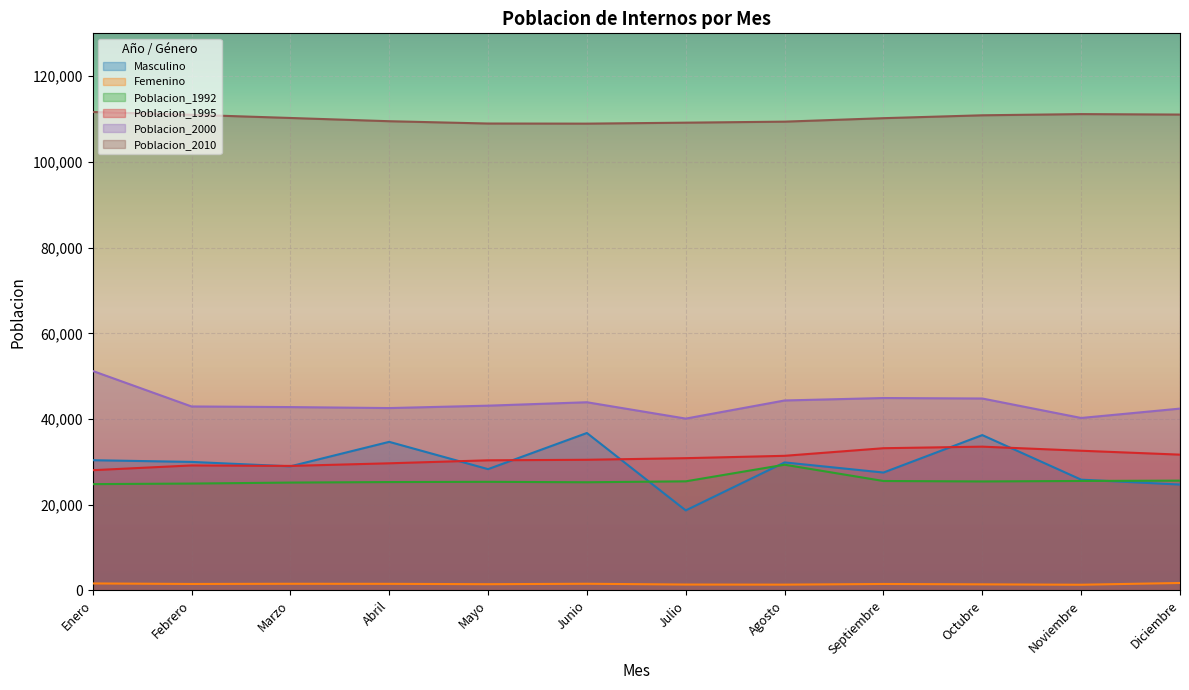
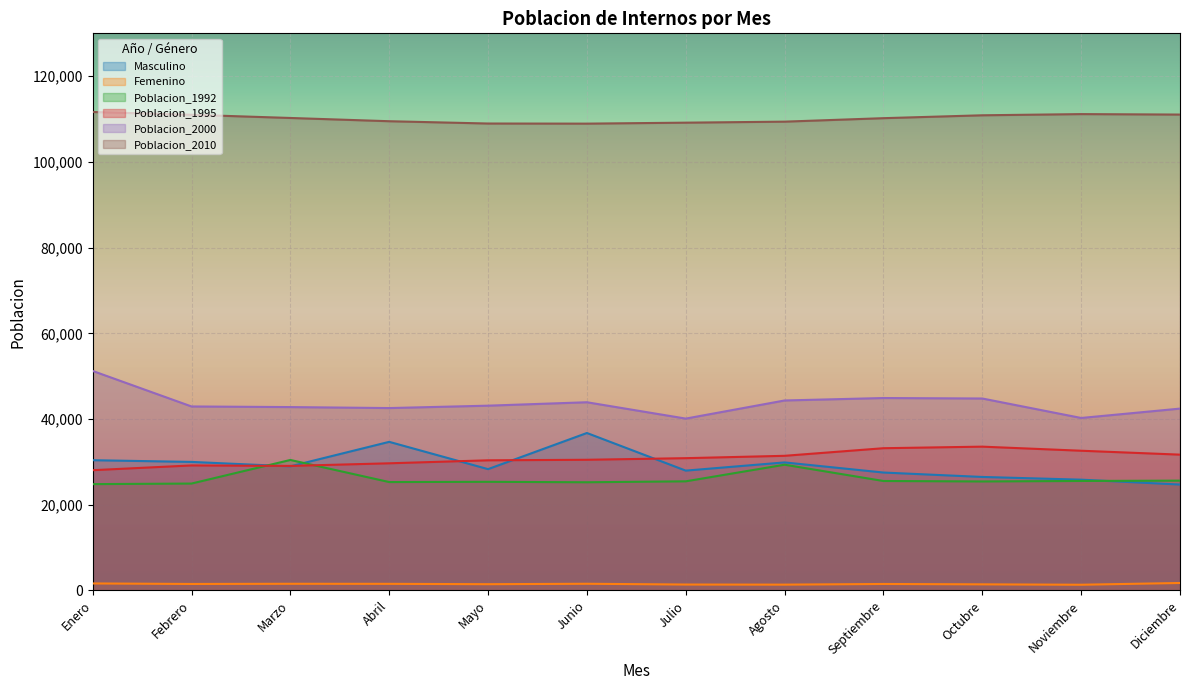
  {
    "Masculino": {
      "Enero": "30,000",
      "Febrero": "30,000",
      "Abril": "35,000",
      "Mayo": "28,000",
      "Junio": "37,000",
-     "Julio": "19,000",
+     "Julio": "28,000",
      "Septiembre": "28,000",
-     "Octubre": "36,000",
+     "Octubre": "26,000",
      "Diciembre": "25,000"
    },
    "Poblacion_1992": {
      "Enero": "25,000",
      "Febrero": "25,000",
-     "Marzo": "25,000",
+     "Marzo": "30,000",
      "Abril": "25,000",
      "Mayo": "25,000",
      "Junio": "25,000",
      "Julio": "25,000",
      "Septiembre": "26,000",
      "Octubre": "25,000",
      "Diciembre": "26,000"
    },
    "Poblacion_2000": {
      "Enero": "51,000",
      "Febrero": "43,000",
      "Marzo": "43,000",
      "Abril": "43,000",
      "Mayo": "43,000",
      "Junio": "44,000",
      "Julio": "40,000",
      "Agosto": "44,000",
      "Septiembre": "45,000",
      "Octubre": "45,000",
      "Noviembre": "40,000",
      "Diciembre": "42,000"
    }
  }
